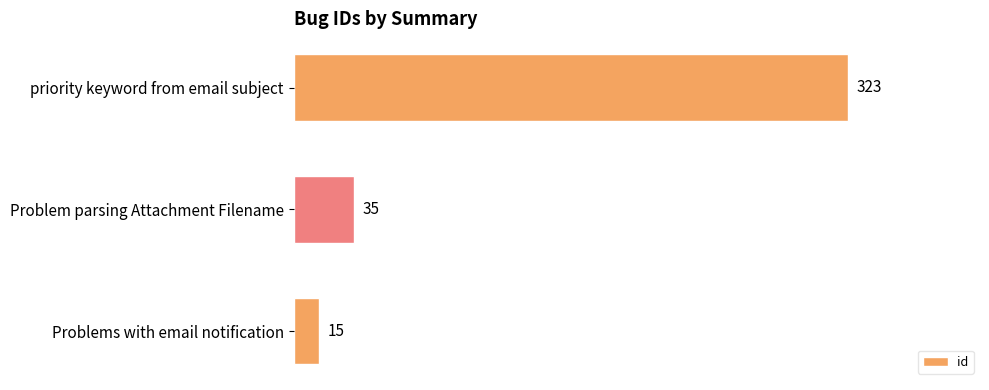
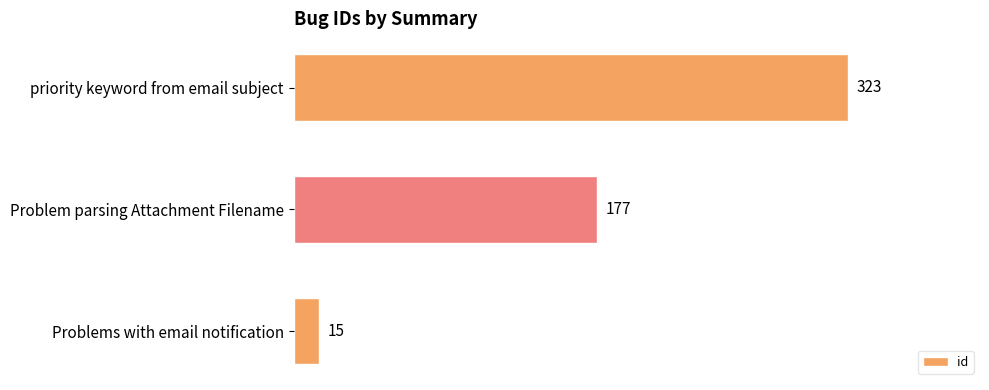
  {
    "priority keyword from email subject": 323,
-   "Problem parsing Attachment Filename": 35,
+   "Problem parsing Attachment Filename": 177,
    "Problems with email notification": 15
  }
